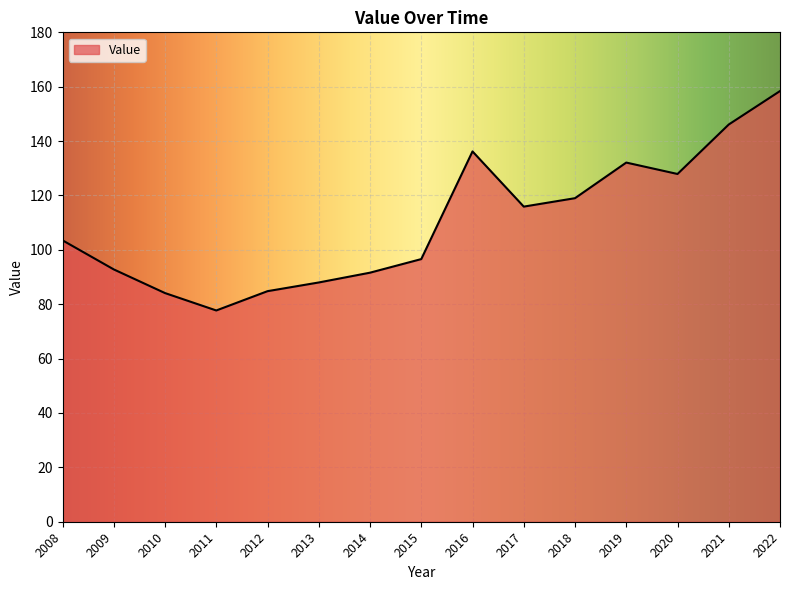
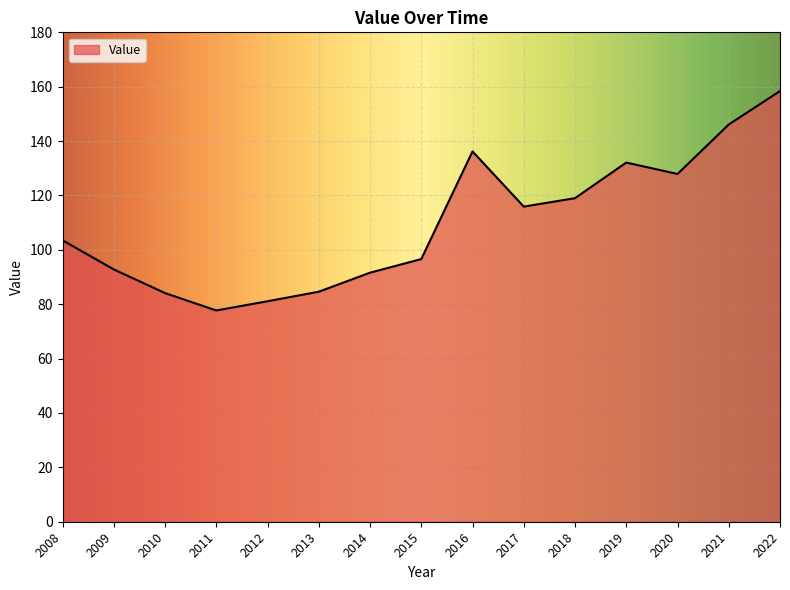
  {
    "2008": 104,
    "2009": 93,
    "2010": 84,
    "2011": 78,
-   "2012": 85,
-   "2013": 88,
+   "2012": 81,
+   "2013": 85,
    "2014": 92,
    "2015": 97,
    "2016": 136,
    "2017": 116,
    "2018": 119,
    "2019": 132,
    "2020": 128,
    "2021": 146,
    "2022": 158
  }
